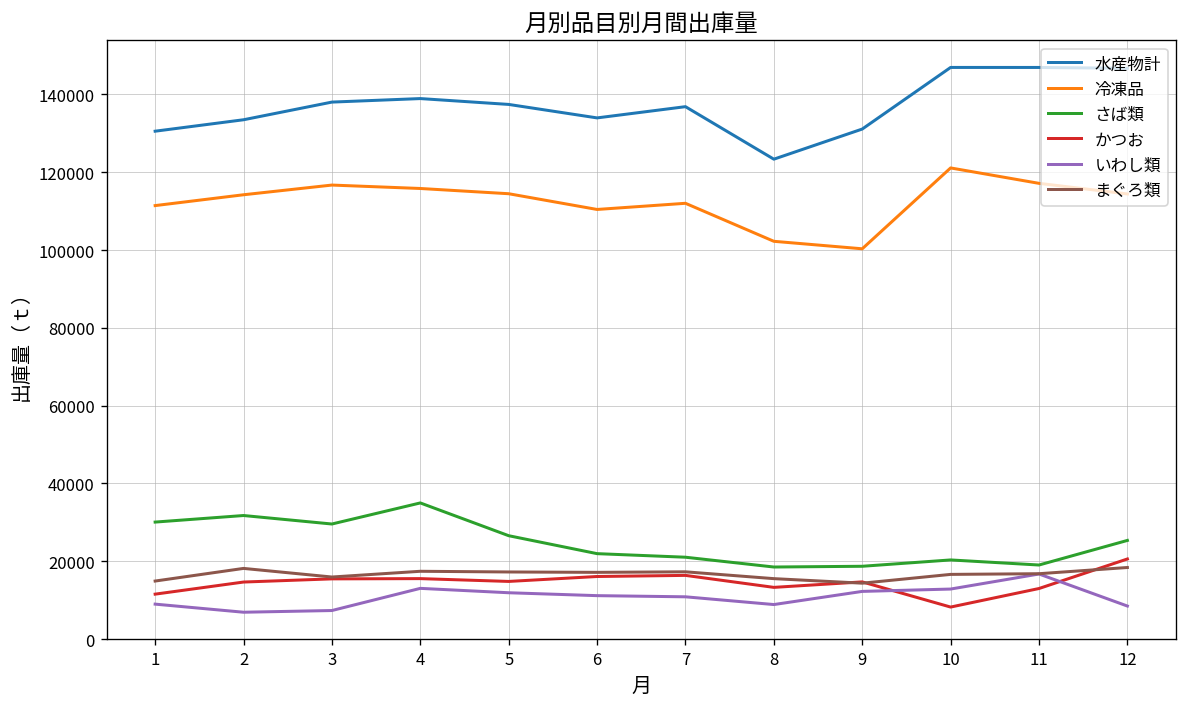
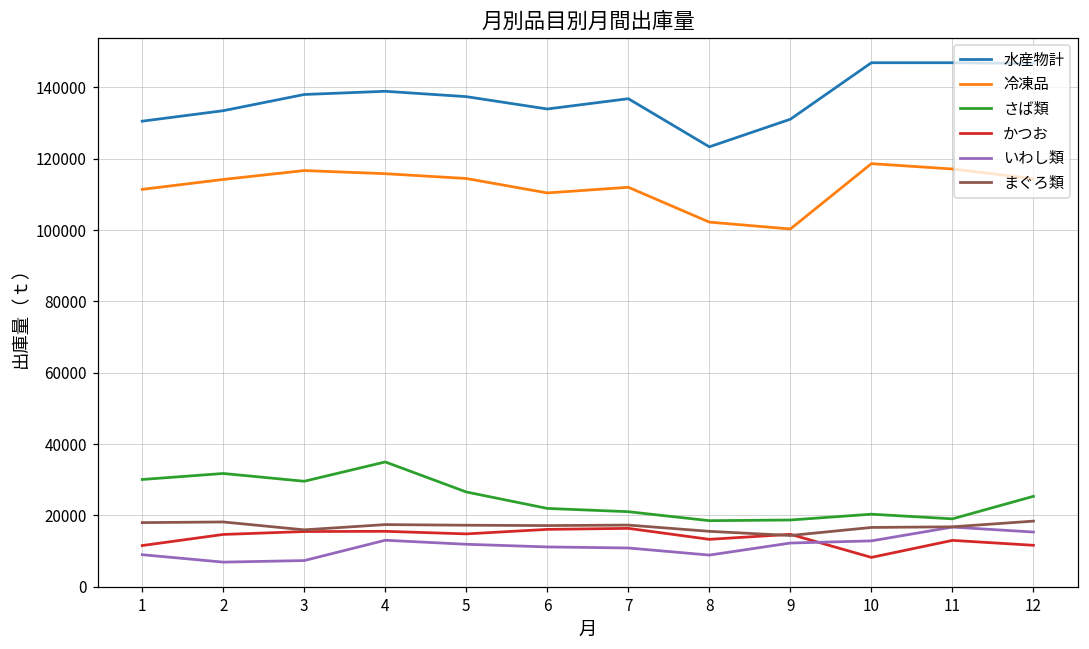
  {
    "水産物計": {
      "1": 131000,
      "2": 133000,
      "3": 138000,
      "4": 139000,
      "5": 137000,
      "6": 134000,
      "7": 137000,
      "8": 123000,
      "9": 131000,
      "10": 147000,
      "11": 147000
    },
    "冷凍品": {
      "1": 111000,
      "2": 114000,
      "3": 117000,
      "4": 116000,
      "5": 114000,
      "6": 110000,
      "7": 112000,
      "8": 102000,
      "9": 100000,
-     "10": 121000,
+     "10": 119000,
      "11": 117000
    },
    "さば類": {
      "1": 30000,
      "2": 32000,
      "3": 30000,
      "4": 35000,
      "5": 27000,
      "6": 22000,
      "7": 21000,
      "8": 19000,
      "9": 19000,
      "10": 20000,
      "11": 19000,
      "12": 25000
    },
    "かつお": {
      "1": 12000,
      "2": 15000,
      "4": 16000,
      "5": 15000,
      "6": 16000,
      "7": 16000,
      "8": 13000,
      "10": 8000,
      "11": 13000,
-     "12": 21000
+     "12": 12000
    },
    "いわし類": {
      "1": 9000,
      "2": 7000,
      "3": 7000,
      "4": 13000,
      "5": 12000,
      "6": 11000,
      "7": 11000,
      "8": 9000,
      "9": 12000,
      "10": 13000,
-     "12": 8000
+     "12": 15000
    },
    "まぐろ類": {
-     "1": 15000,
+     "1": 18000,
      "2": 18000,
      "4": 17000,
      "5": 17000,
      "6": 17000,
      "7": 17000,
      "8": 16000,
      "10": 17000,
      "12": 18000
    }
  }
